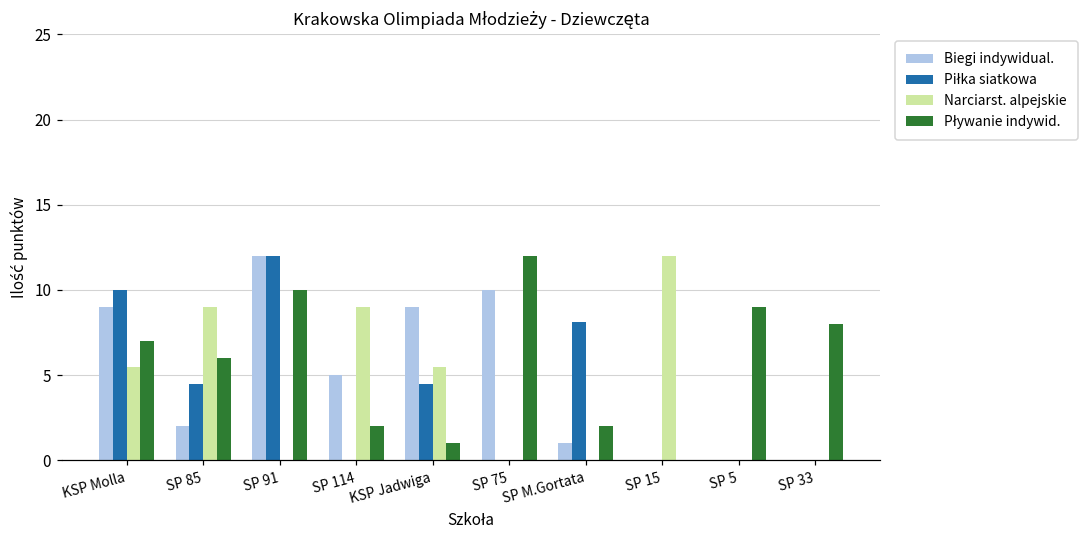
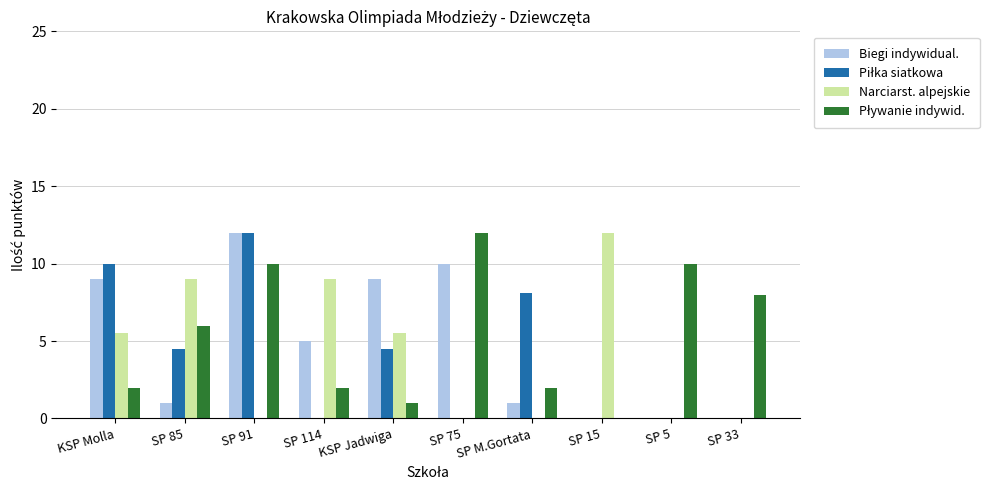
  {
    "Biegi indywidual.": {
      "KSP Molla": 9,
-     "SP 85": 2,
+     "SP 85": 1,
      "SP 91": 12,
      "SP 114": 5,
      "KSP Jadwiga": 9,
      "SP 75": 10,
      "SP M.Gortata": 1,
      "SP 15": 0,
      "SP 5": 0,
      "SP 33": 0
    },
    "Piłka siatkowa": {
      "KSP Molla": 10,
      "SP 85": 4.5,
      "SP 91": 12,
      "SP 114": 0,
      "KSP Jadwiga": 4.5,
      "SP 75": 0,
      "SP M.Gortata": 8,
      "SP 15": 0,
      "SP 5": 0,
      "SP 33": 0
    },
    "Narciarst. alpejskie": {
      "KSP Molla": 5.5,
      "SP 85": 9,
      "SP 91": 0,
      "SP 114": 9,
      "KSP Jadwiga": 5.5,
      "SP 75": 0,
      "SP M.Gortata": 0,
      "SP 15": 12,
      "SP 5": 0,
      "SP 33": 0
    },
    "Pływanie indywid.": {
-     "KSP Molla": 7,
+     "KSP Molla": 2,
      "SP 85": 6,
      "SP 91": 10,
      "SP 114": 2,
      "KSP Jadwiga": 1,
      "SP 75": 12,
      "SP M.Gortata": 2,
      "SP 15": 0,
-     "SP 5": 9,
+     "SP 5": 10,
      "SP 33": 8
    }
  }
